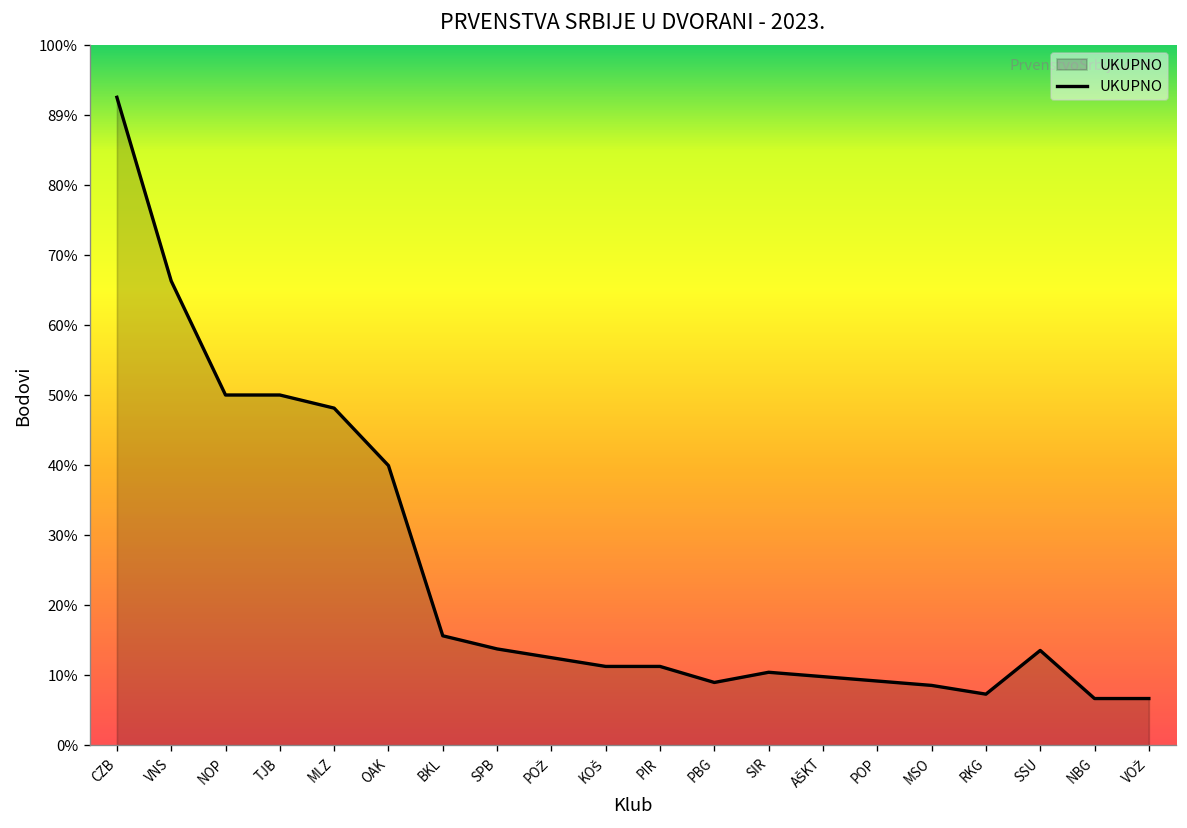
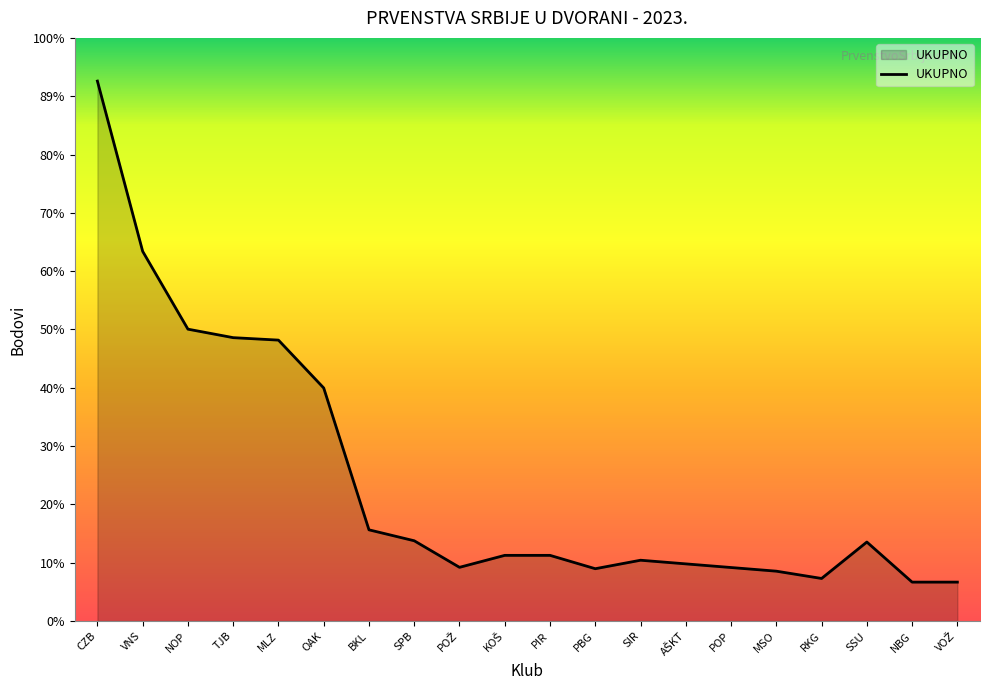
  {
    "CZB": "93%",
-   "VNS": "66%",
+   "VNS": "63%",
    "NOP": "50%",
-   "TJB": "50%",
+   "TJB": "49%",
    "MLZ": "48%",
    "OAK": "40%",
    "BKL": "16%",
    "SPB": "14%",
-   "POŽ": "13%",
+   "POŽ": "9%",
    "KOŠ": "11%",
    "PIR": "11%",
    "PBG": "9%",
    "SIR": "10%",
    "AŠKT": "10%",
    "POP": "9%",
    "MSO": "9%",
    "RKG": "7%",
    "SSU": "14%",
    "NBG": "7%",
    "VOŽ": "7%"
  }
